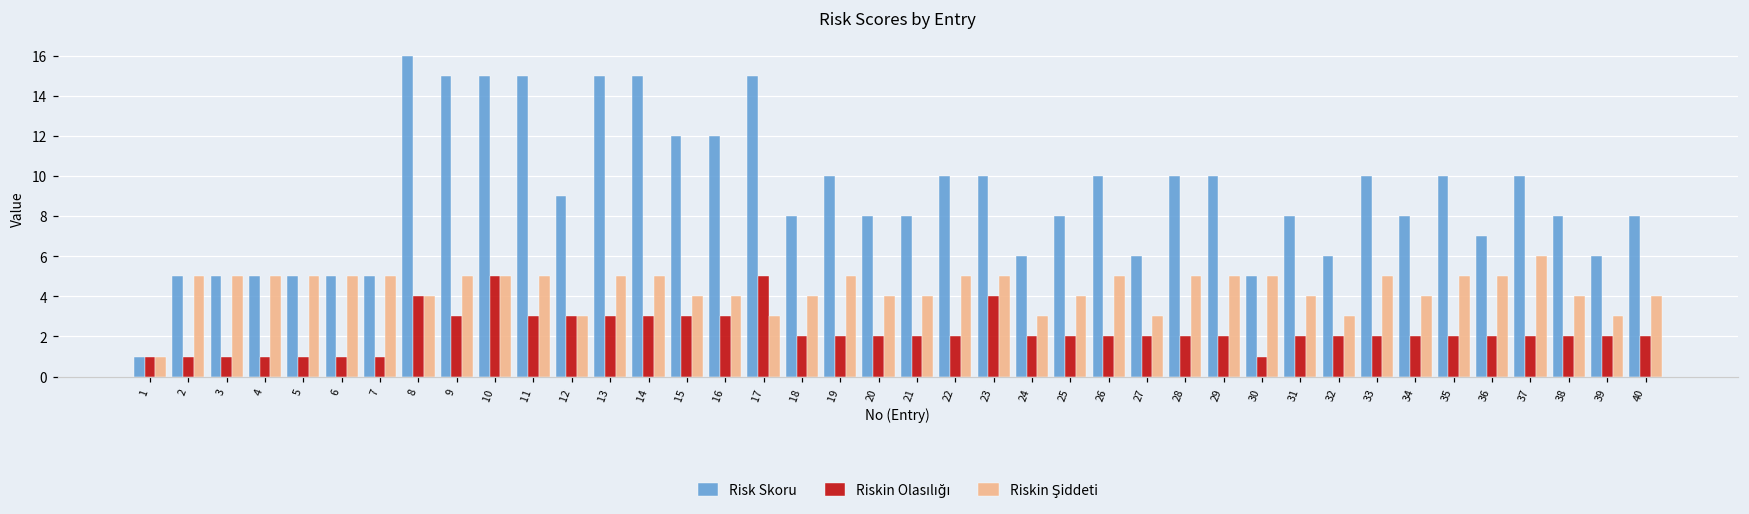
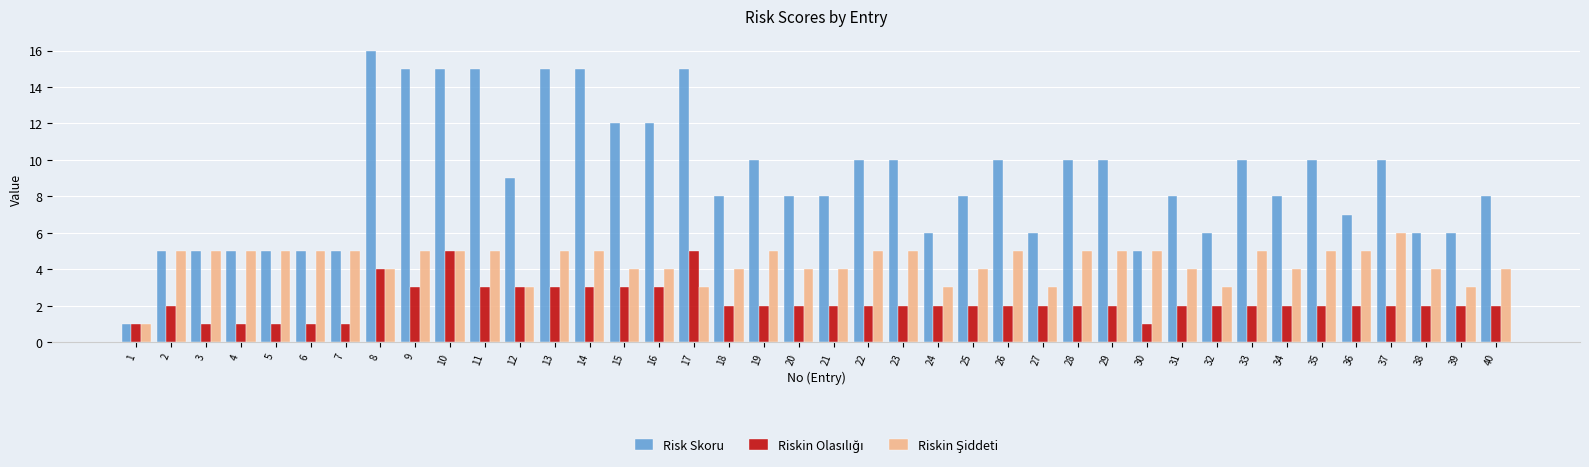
  {
    "Risk Skoru": {
      "1": 1,
      "2": 5,
      "3": 5,
      "4": 5,
      "5": 5,
      "6": 5,
      "7": 5,
      "8": 16,
      "9": 15,
      "10": 15,
      "11": 15,
      "12": 9,
      "13": 15,
      "14": 15,
      "15": 12,
      "16": 12,
      "17": 15,
      "18": 8,
      "19": 10,
      "20": 8,
      "21": 8,
      "22": 10,
      "23": 10,
      "24": 6,
      "25": 8,
      "26": 10,
      "27": 6,
      "28": 10,
      "29": 10,
      "30": 5,
      "31": 8,
      "32": 6,
      "33": 10,
      "34": 8,
      "35": 10,
      "36": 7,
      "37": 10,
-     "38": 8,
+     "38": 6,
      "39": 6,
      "40": 8
    },
    "Riskin Olasılığı": {
      "1": 1,
-     "2": 1,
+     "2": 2,
      "3": 1,
      "4": 1,
      "5": 1,
      "6": 1,
      "7": 1,
      "8": 4,
      "9": 3,
      "10": 5,
      "11": 3,
      "12": 3,
      "13": 3,
      "14": 3,
      "15": 3,
      "16": 3,
      "17": 5,
      "18": 2,
      "19": 2,
      "20": 2,
      "21": 2,
      "22": 2,
-     "23": 4,
+     "23": 2,
      "24": 2,
      "25": 2,
      "26": 2,
      "27": 2,
      "28": 2,
      "29": 2,
      "30": 1,
      "31": 2,
      "32": 2,
      "33": 2,
      "34": 2,
      "35": 2,
      "36": 2,
      "37": 2,
      "38": 2,
      "39": 2,
      "40": 2
    },
    "Riskin Şiddeti": {
      "1": 1,
      "2": 5,
      "3": 5,
      "4": 5,
      "5": 5,
      "6": 5,
      "7": 5,
      "8": 4,
      "9": 5,
      "10": 5,
      "11": 5,
      "12": 3,
      "13": 5,
      "14": 5,
      "15": 4,
      "16": 4,
      "17": 3,
      "18": 4,
      "19": 5,
      "20": 4,
      "21": 4,
      "22": 5,
      "23": 5,
      "24": 3,
      "25": 4,
      "26": 5,
      "27": 3,
      "28": 5,
      "29": 5,
      "30": 5,
      "31": 4,
      "32": 3,
      "33": 5,
      "34": 4,
      "35": 5,
      "36": 5,
      "37": 6,
      "38": 4,
      "39": 3,
      "40": 4
    }
  }
